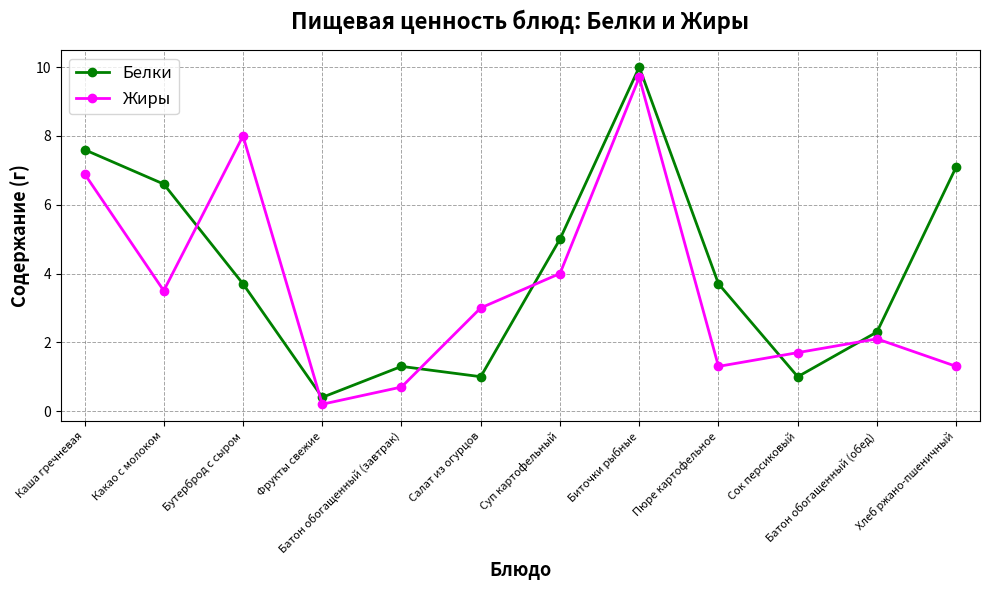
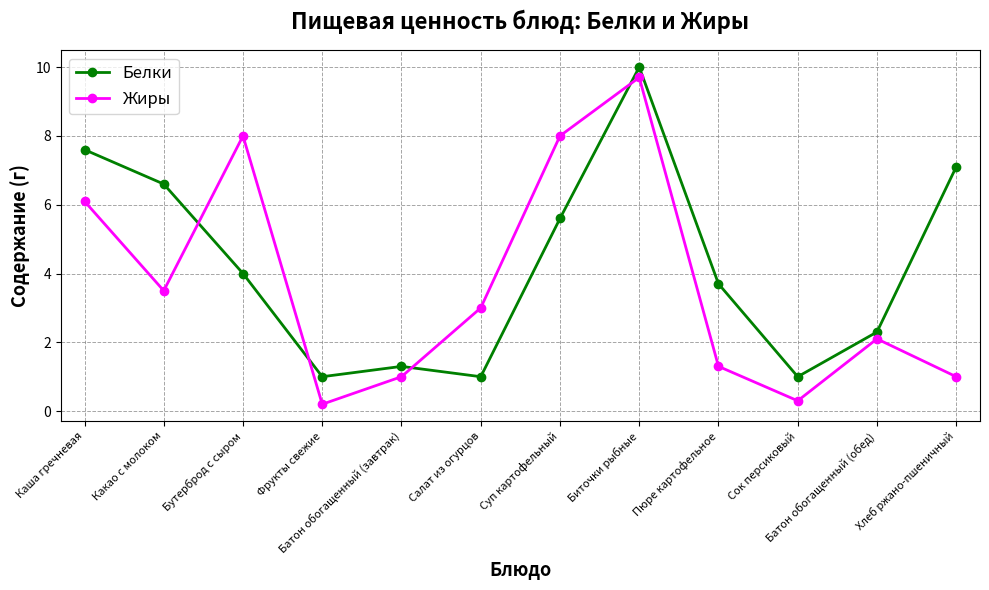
  {
    "Белки": {
      "Каша гречневая": 7.6,
      "Какао с молоком": 6.6,
-     "Бутерброд с сыром": 3.7,
-     "Фрукты свежие": 0.4,
+     "Бутерброд с сыром": 4.0,
+     "Фрукты свежие": 1.0,
      "Батон обогащенный (завтрак)": 1.3,
      "Салат из огурцов": 1.0,
-     "Суп картофельный": 5.0,
+     "Суп картофельный": 5.6,
      "Биточки рыбные": 10.0,
      "Пюре картофельное": 3.7,
      "Сок персиковый": 1.0,
      "Батон обогащенный (обед)": 2.3,
      "Хлеб ржано-пшеничный": 7.1
    },
    "Жиры": {
-     "Каша гречневая": 6.9,
+     "Каша гречневая": 6.1,
      "Какао с молоком": 3.5,
      "Бутерброд с сыром": 8.0,
      "Фрукты свежие": 0.2,
-     "Батон обогащенный (завтрак)": 0.7,
+     "Батон обогащенный (завтрак)": 1.0,
      "Салат из огурцов": 3.0,
-     "Суп картофельный": 4,
+     "Суп картофельный": 8,
      "Биточки рыбные": 9.7,
      "Пюре картофельное": 1.3,
-     "Сок персиковый": 1.7,
+     "Сок персиковый": 0.3,
      "Батон обогащенный (обед)": 2.1,
-     "Хлеб ржано-пшеничный": 1.3
+     "Хлеб ржано-пшеничный": 1.0
    }
  }
